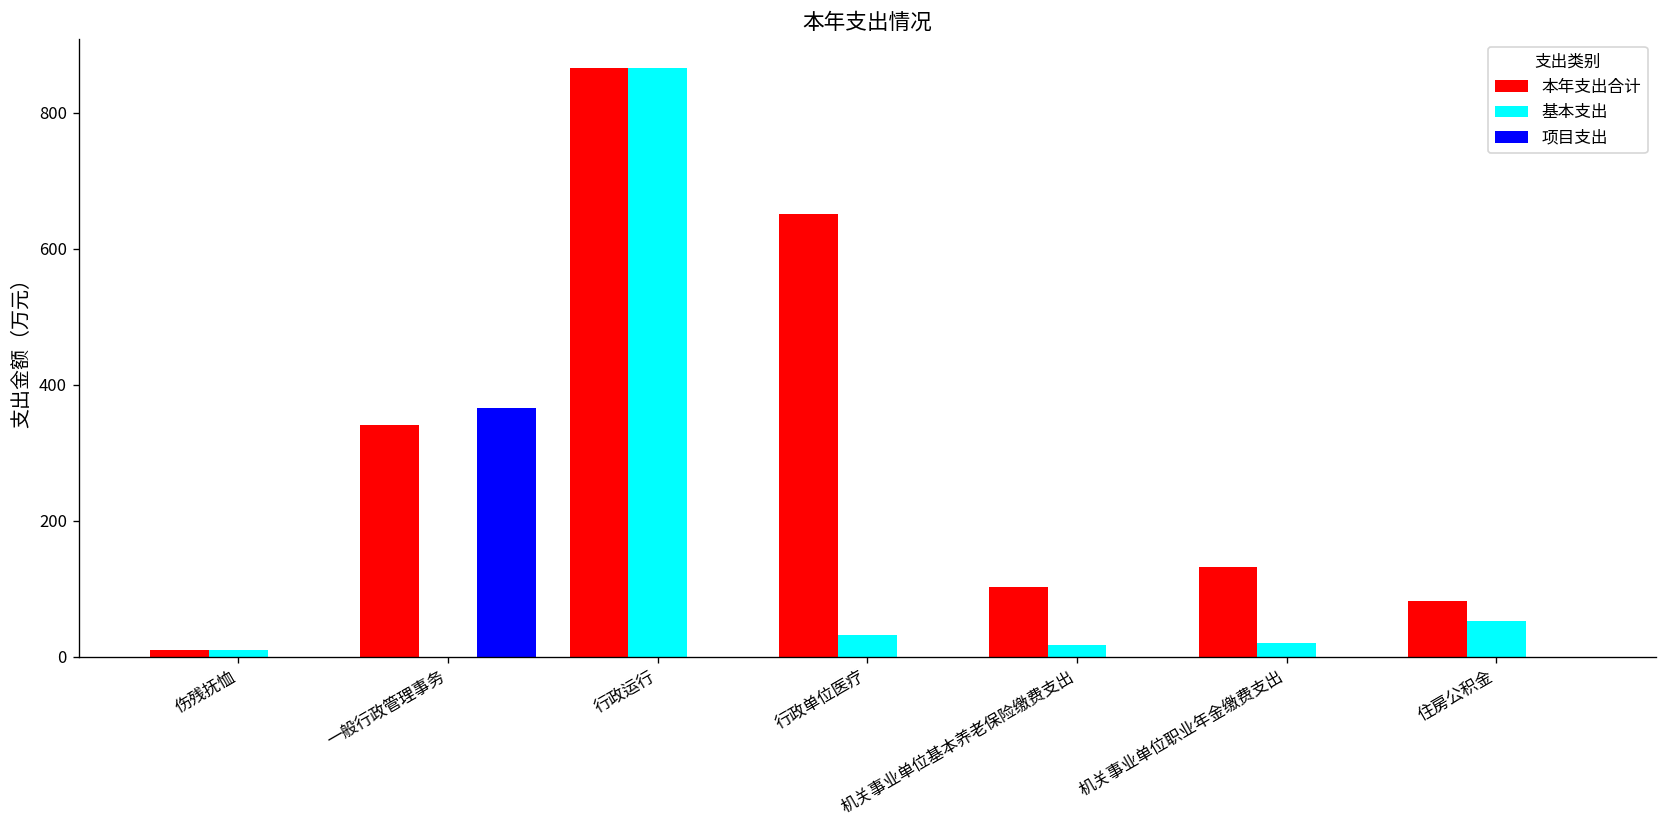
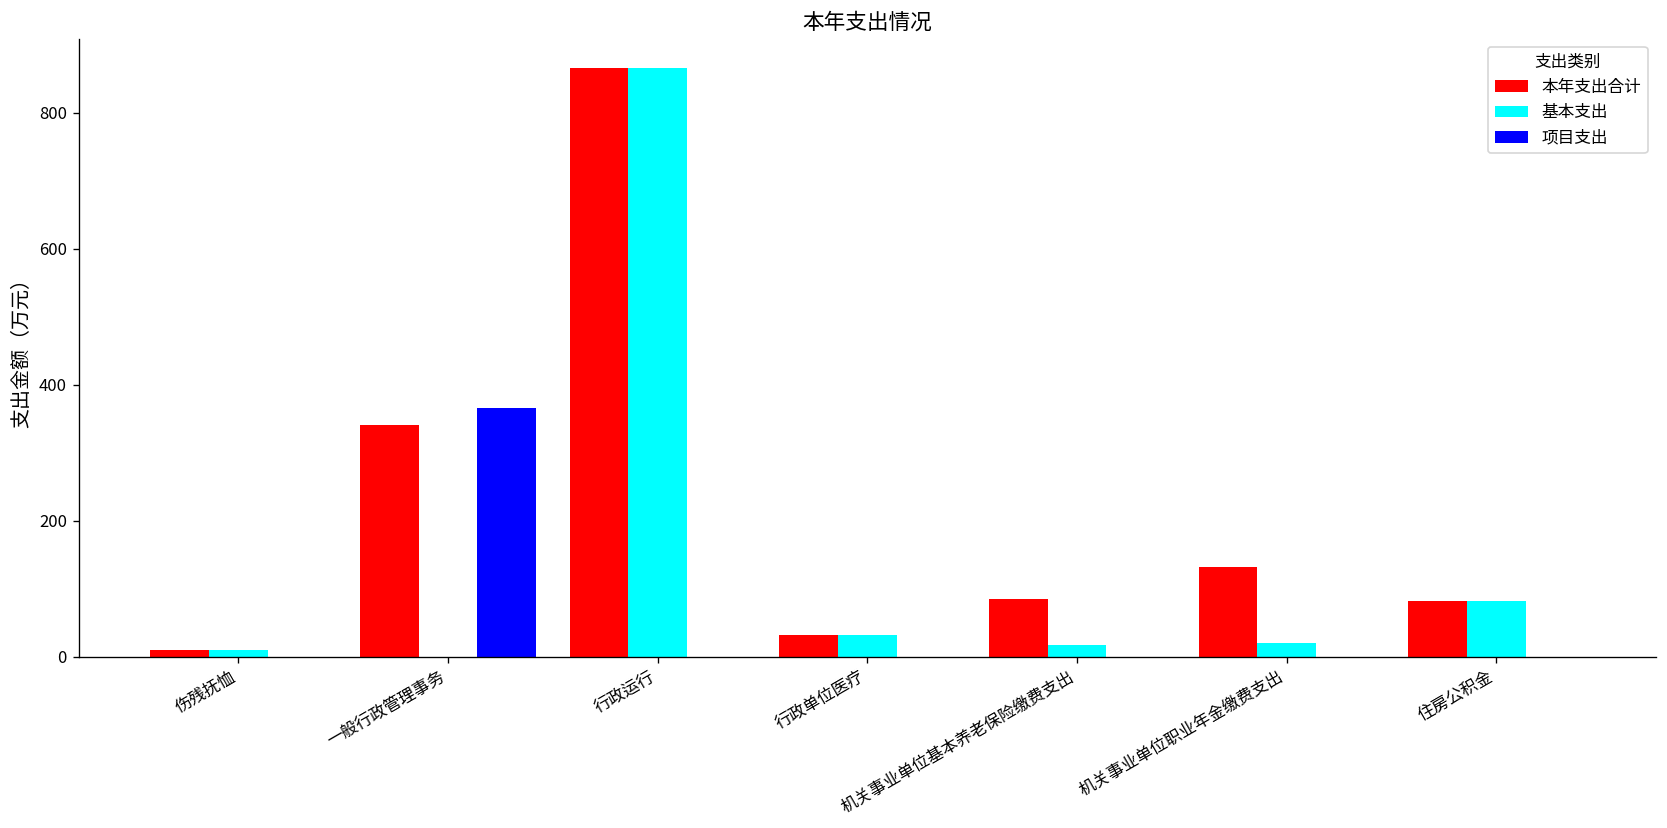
  {
    "本年支出合计": {
      "伤残抚恤": 10,
      "一般行政管理事务": 340,
      "行政运行": 870,
-     "行政单位医疗": 650,
-     "机关事业单位基本养老保险缴费支出": 100,
+     "行政单位医疗": 30,
+     "机关事业单位基本养老保险缴费支出": 90,
      "机关事业单位职业年金缴费支出": 130,
      "住房公积金": 80
    },
    "基本支出": {
      "伤残抚恤": 10,
      "一般行政管理事务": 0,
      "行政运行": 870,
      "行政单位医疗": 30,
      "机关事业单位基本养老保险缴费支出": 20,
      "机关事业单位职业年金缴费支出": 20,
-     "住房公积金": 50
+     "住房公积金": 80
    },
    "项目支出": {
      "伤残抚恤": 0,
      "一般行政管理事务": 370,
      "行政运行": 0,
      "行政单位医疗": 0,
      "机关事业单位基本养老保险缴费支出": 0,
      "机关事业单位职业年金缴费支出": 0,
      "住房公积金": 0
    }
  }
